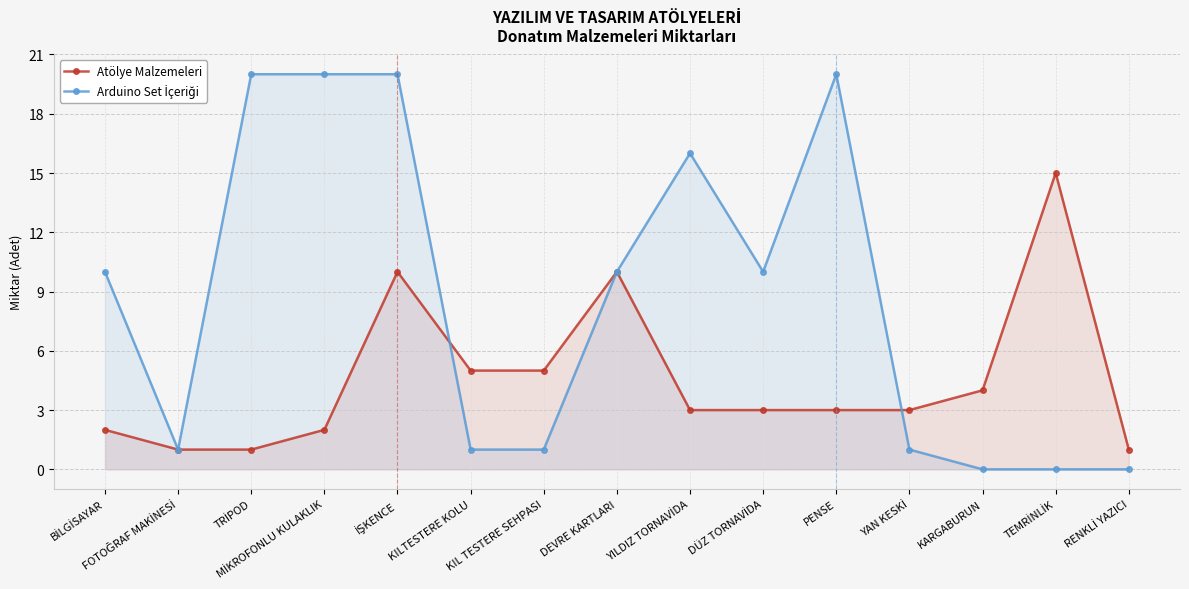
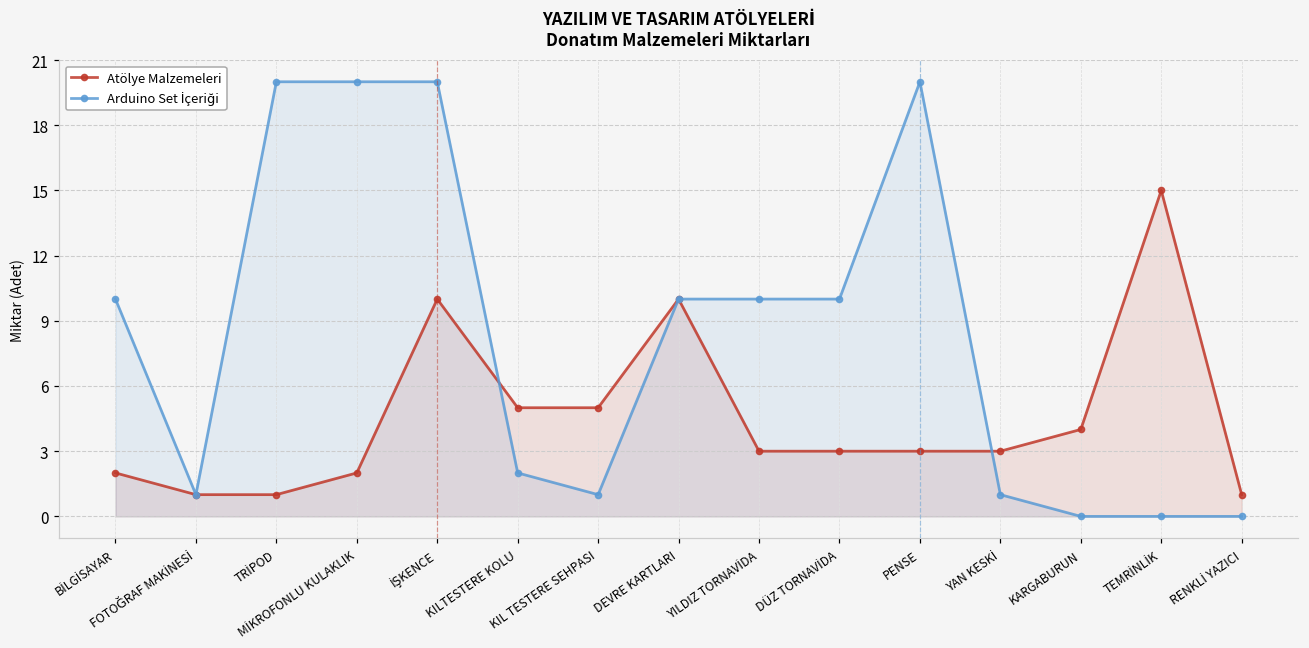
  {
    "Atölye Malzemeleri": {
      "BİLGİSAYAR": 2,
      "TRİPOD": 1,
      "MİKROFONLU KULAKLIK": 2,
      "İŞKENCE": 10,
      "KILTESTERE KOLU": 5,
      "KIL TESTERE SEHPASI": 5,
      "YILDIZ TORNAVİDA": 3,
      "DÜZ TORNAVİDA": 3,
      "PENSE": 3,
      "YAN KESKİ": 3,
      "KARGABURUN": 4,
      "TEMRİNLİK": 15,
      "RENKLİ YAZICI": 1
    },
    "Arduino Set İçeriği": {
      "BİLGİSAYAR": 10,
      "TRİPOD": 20,
      "MİKROFONLU KULAKLIK": 20,
      "İŞKENCE": 20,
-     "KILTESTERE KOLU": 1,
+     "KILTESTERE KOLU": 2,
      "KIL TESTERE SEHPASI": 1,
-     "YILDIZ TORNAVİDA": 16,
+     "YILDIZ TORNAVİDA": 10,
      "DÜZ TORNAVİDA": 10,
      "PENSE": 20,
      "YAN KESKİ": 1,
      "KARGABURUN": 0,
      "TEMRİNLİK": 0,
      "RENKLİ YAZICI": 0
    }
  }
